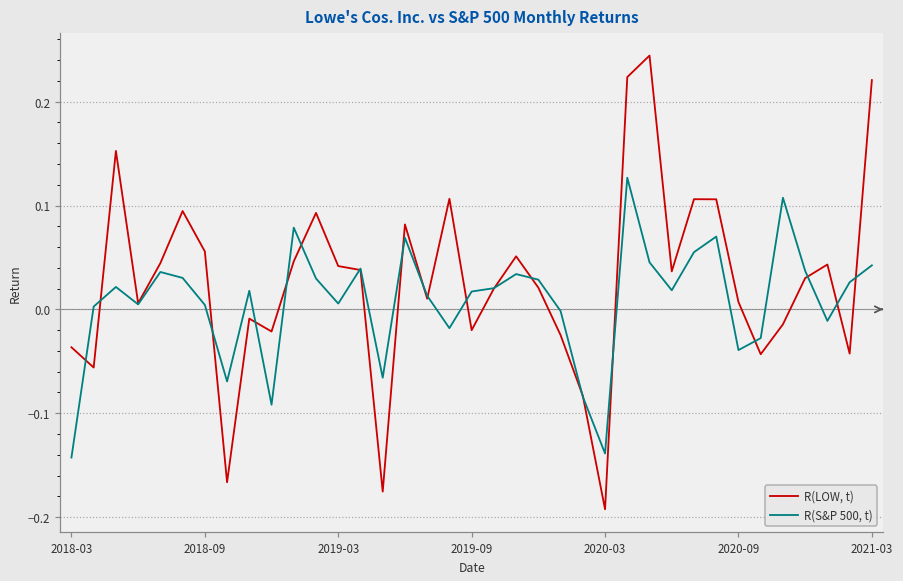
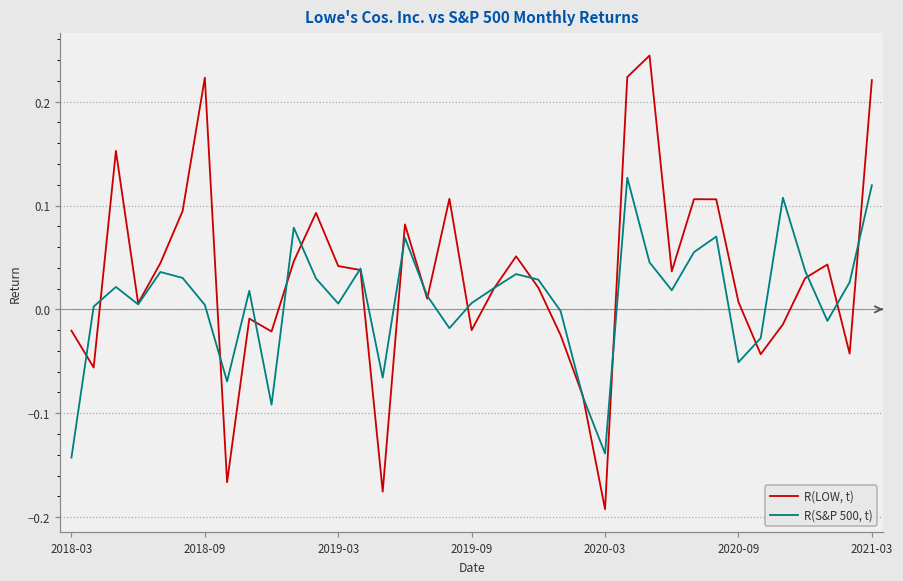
  {
    "R(LOW, t)": {
-     "2018-03": -0.04,
-     "2018-09": 0.06,
+     "2018-03": -0.02,
+     "2018-09": 0.22,
      "2019-03": 0.04,
      "2019-09": -0.02,
      "2020-03": -0.19,
      "2020-09": 0.01,
      "2021-03": 0.22
    },
    "R(S&P 500, t)": {
      "2018-03": -0.14,
      "2018-09": 0.00,
      "2019-03": 0.01,
-     "2019-09": 0.02,
+     "2019-09": 0.01,
      "2020-03": -0.14,
-     "2020-09": -0.04,
-     "2021-03": 0.04
+     "2020-09": -0.05,
+     "2021-03": 0.12
    }
  }
